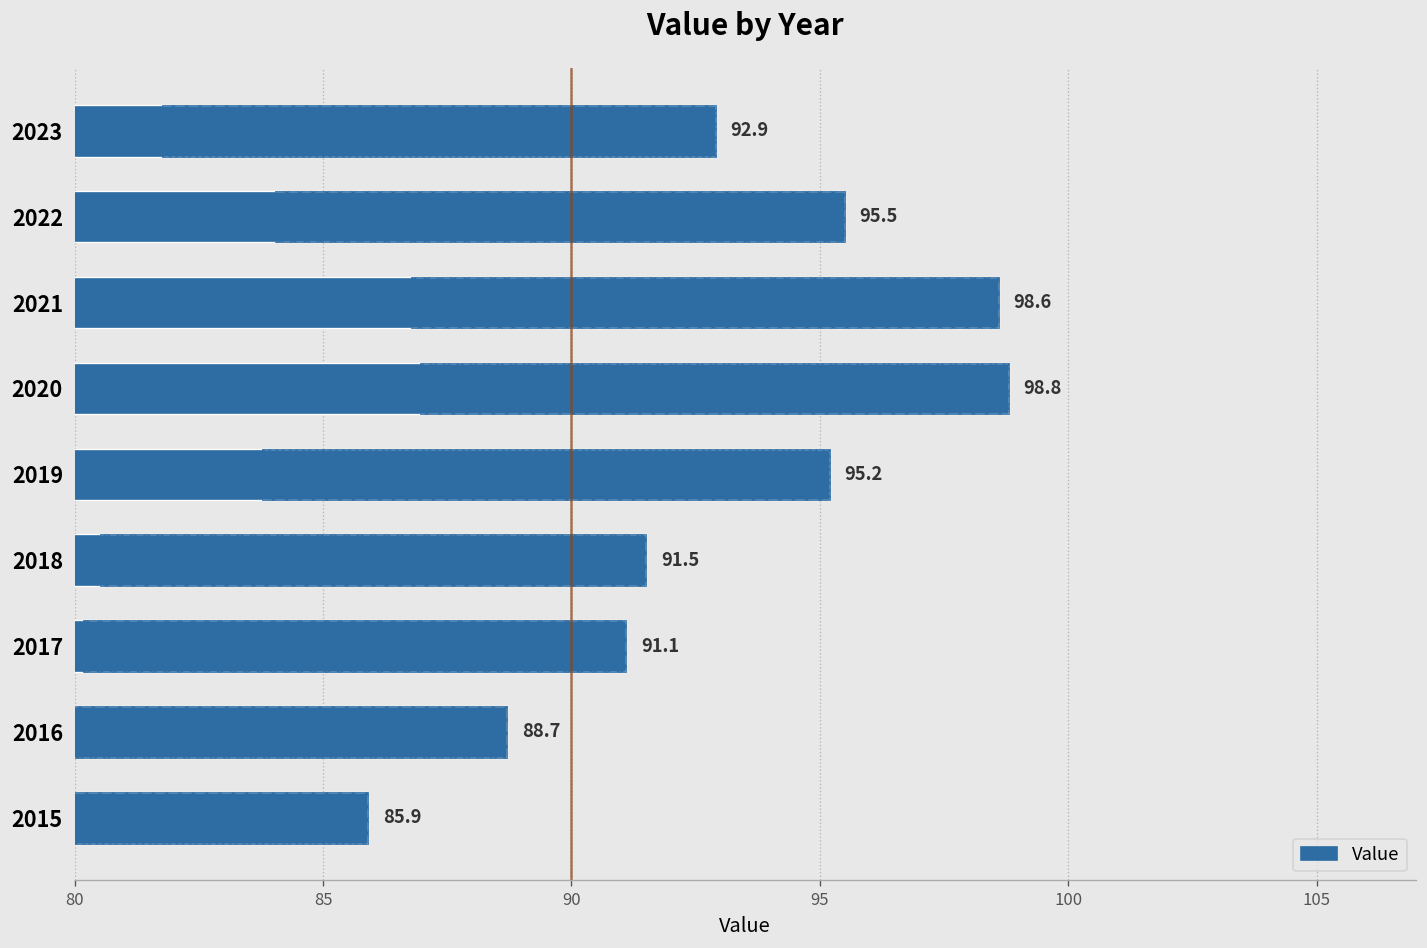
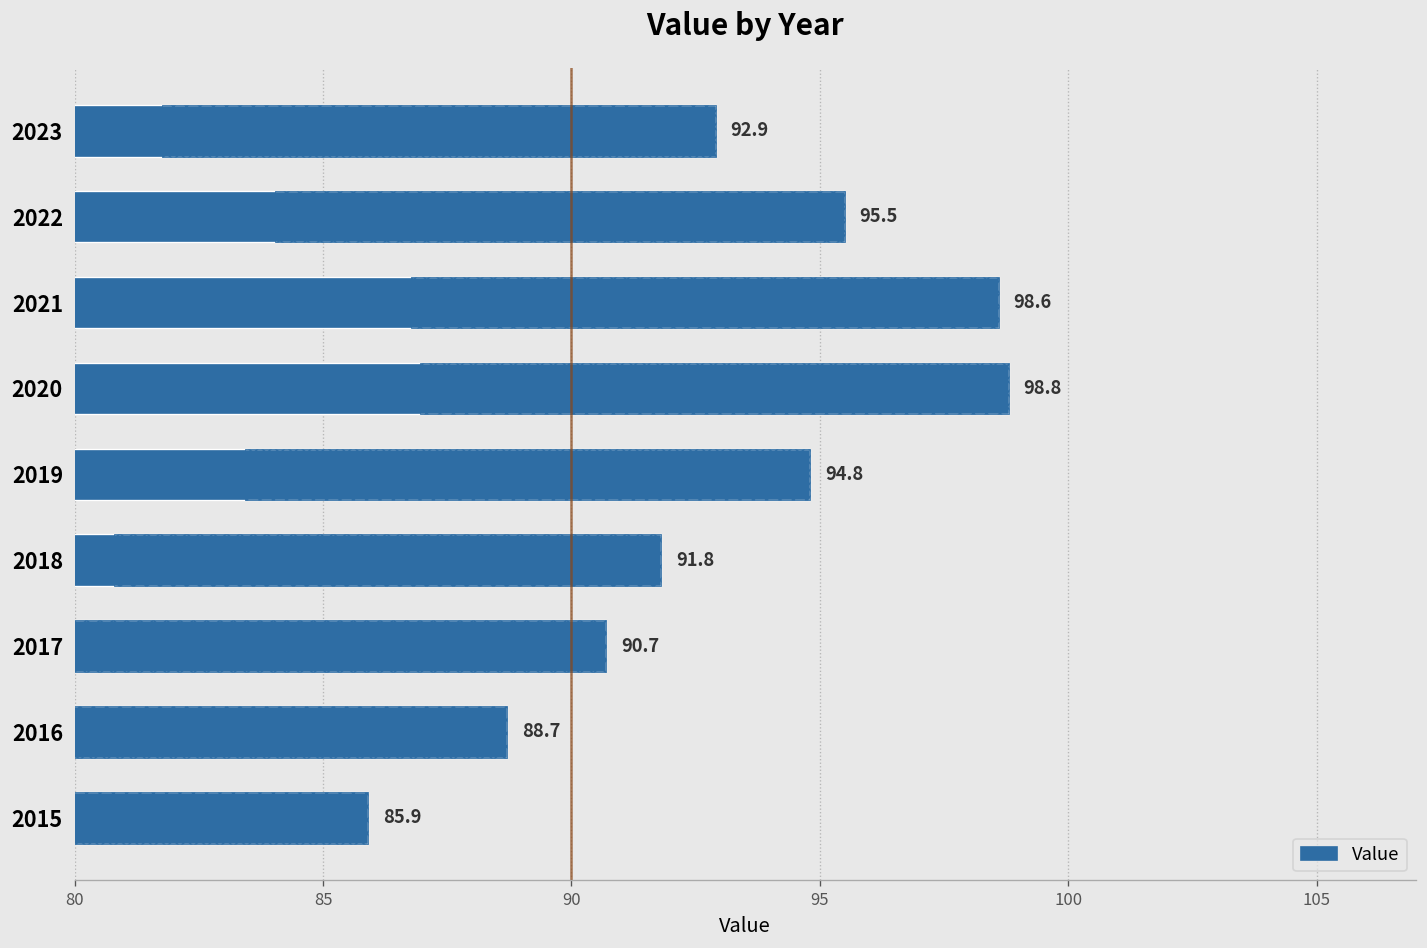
  {
    "Value": {
      "2023": 92.9,
      "2022": 95.5,
      "2021": 98.6,
      "2020": 98.8,
-     "2019": 95.2,
-     "2018": 91.5,
-     "2017": 91.1,
+     "2019": 94.8,
+     "2018": 91.8,
+     "2017": 90.7,
      "2016": 88.7,
      "2015": 85.9
    }
  }
